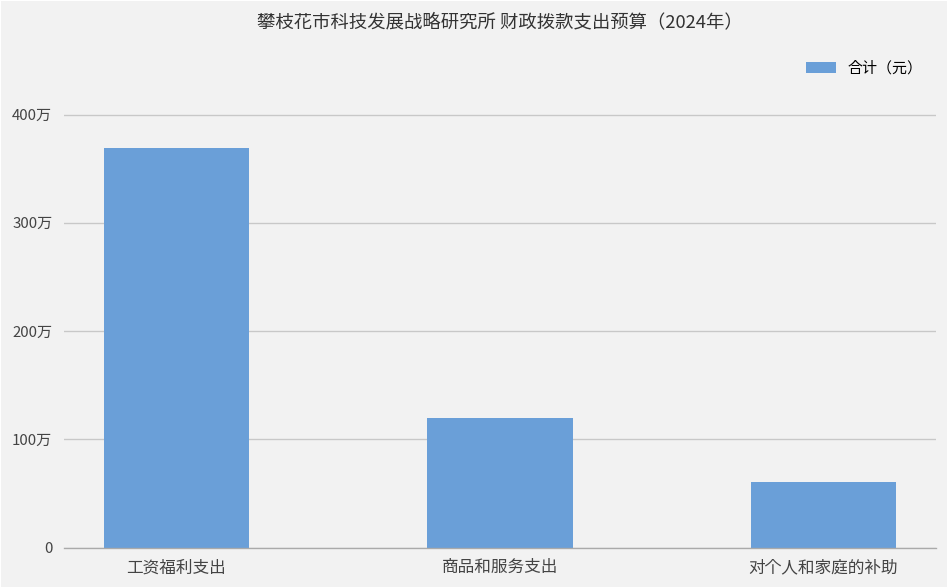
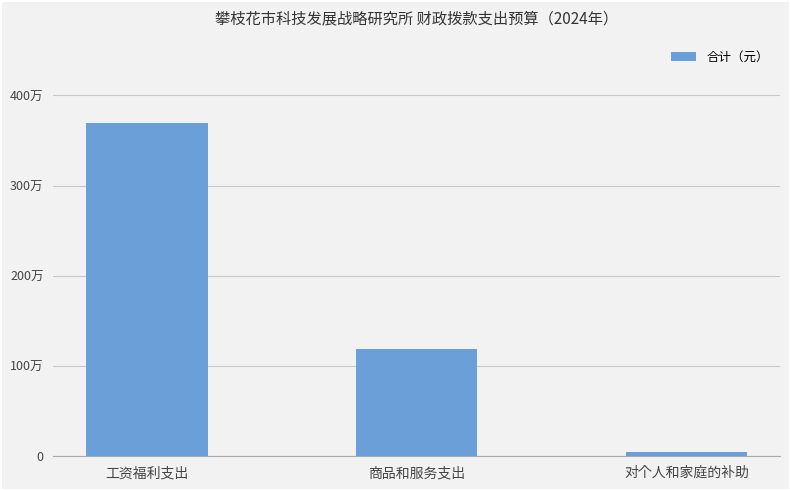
  {
    "工资福利支出": "370万",
    "商品和服务支出": "120万",
-   "对个人和家庭的补助": "60万"
+   "对个人和家庭的补助": "10万"
  }
